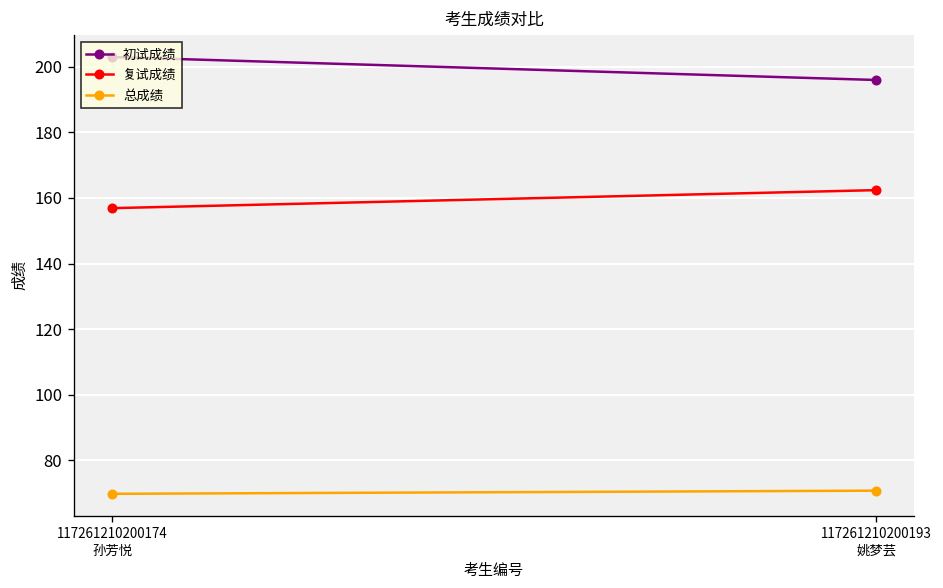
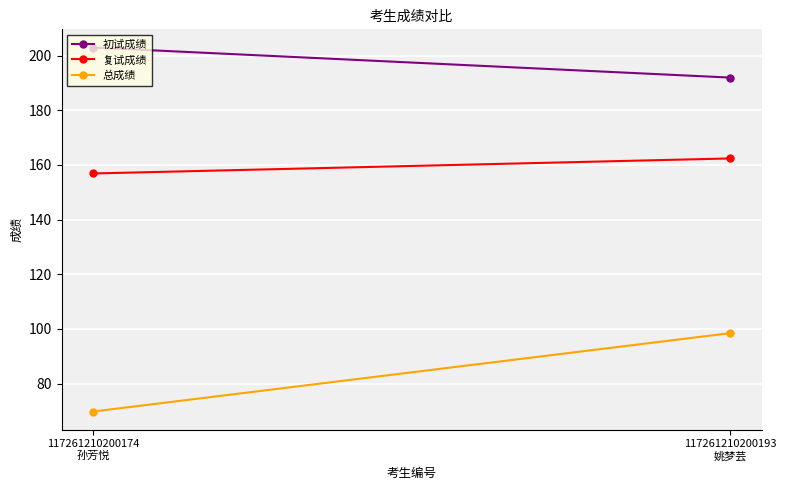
  {
    "初试成绩": {
-     "117261210200193 姚梦芸": 196
+     "117261210200193 姚梦芸": 192
    },
    "复试成绩": {
      "117261210200174 孙芳悦": 157,
      "117261210200193 姚梦芸": 162
    },
    "总成绩": {
      "117261210200174 孙芳悦": 70,
-     "117261210200193 姚梦芸": 71
+     "117261210200193 姚梦芸": 98
    }
  }
